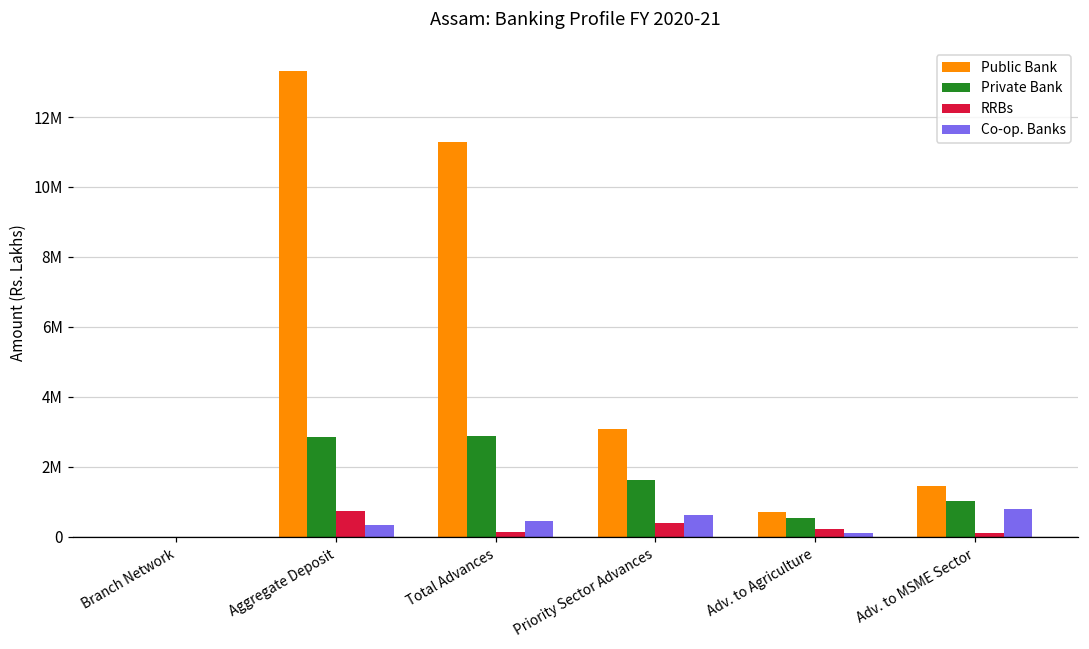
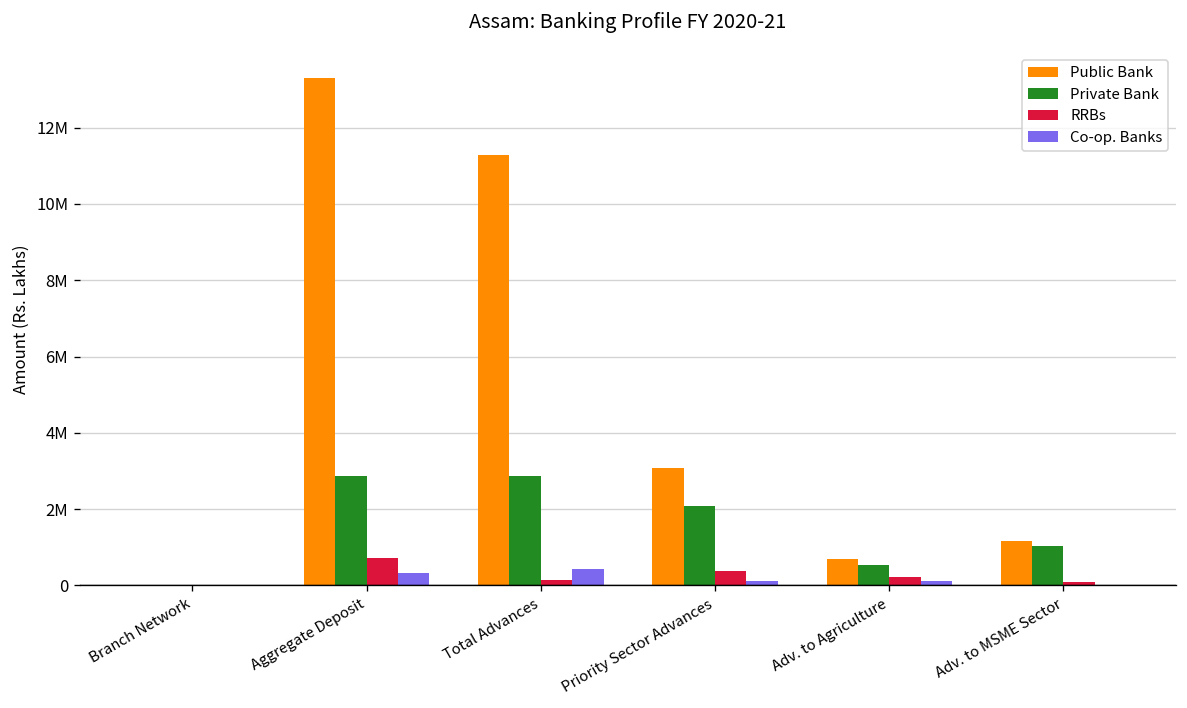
  {
    "Public Bank": {
      "Aggregate Deposit": 13300000,
      "Total Advances": 11300000,
      "Priority Sector Advances": 3100000,
      "Adv. to Agriculture": 700000,
-     "Adv. to MSME Sector": 1400000
+     "Adv. to MSME Sector": 1200000
    },
    "Private Bank": {
      "Aggregate Deposit": 2900000,
      "Total Advances": 2900000,
-     "Priority Sector Advances": 1600000,
+     "Priority Sector Advances": 2100000,
      "Adv. to Agriculture": 500000,
      "Adv. to MSME Sector": 1000000
    },
    "RRBs": {
      "Aggregate Deposit": 700000,
      "Total Advances": 100000,
      "Priority Sector Advances": 400000,
      "Adv. to Agriculture": 200000,
      "Adv. to MSME Sector": 100000
    },
    "Co-op. Banks": {
      "Aggregate Deposit": 300000,
      "Total Advances": 400000,
-     "Priority Sector Advances": 600000,
+     "Priority Sector Advances": 100000,
      "Adv. to Agriculture": 100000,
-     "Adv. to MSME Sector": 800000
+     "Adv. to MSME Sector": 0
    }
  }
